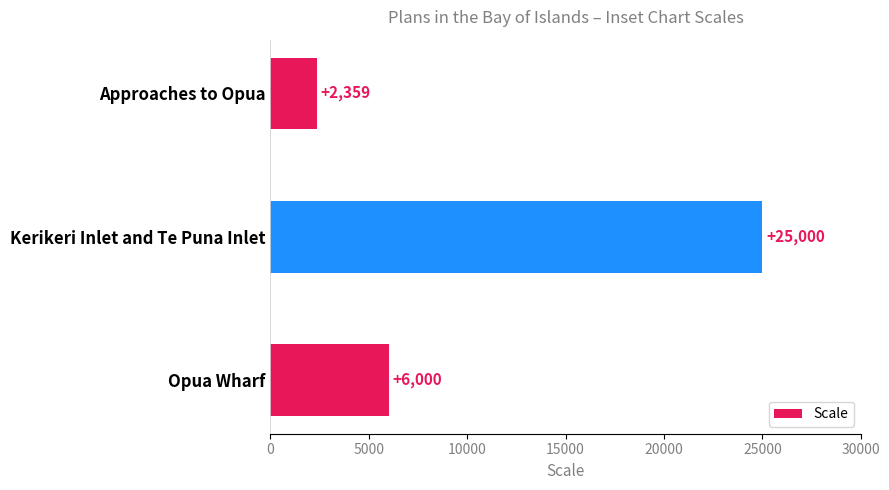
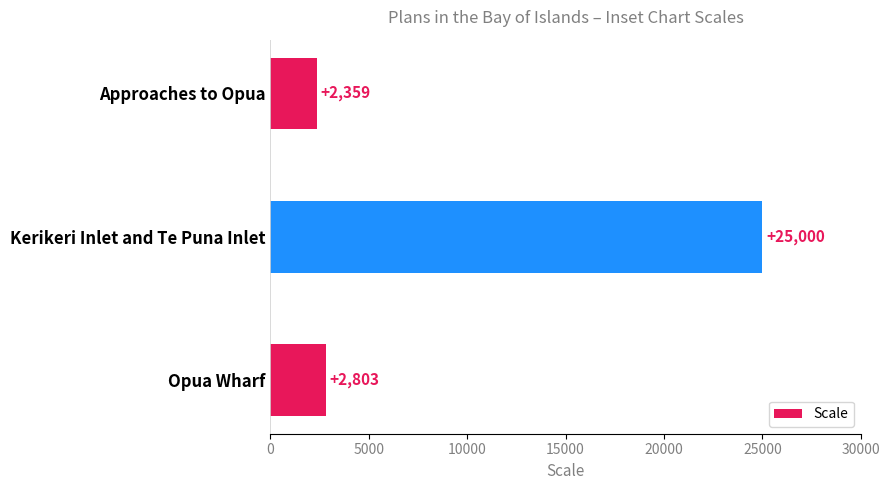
  {
    "Approaches to Opua": "+2,359",
    "Kerikeri Inlet and Te Puna Inlet": "+25,000",
-   "Opua Wharf": "+6,000"
+   "Opua Wharf": "+2,803"
  }
